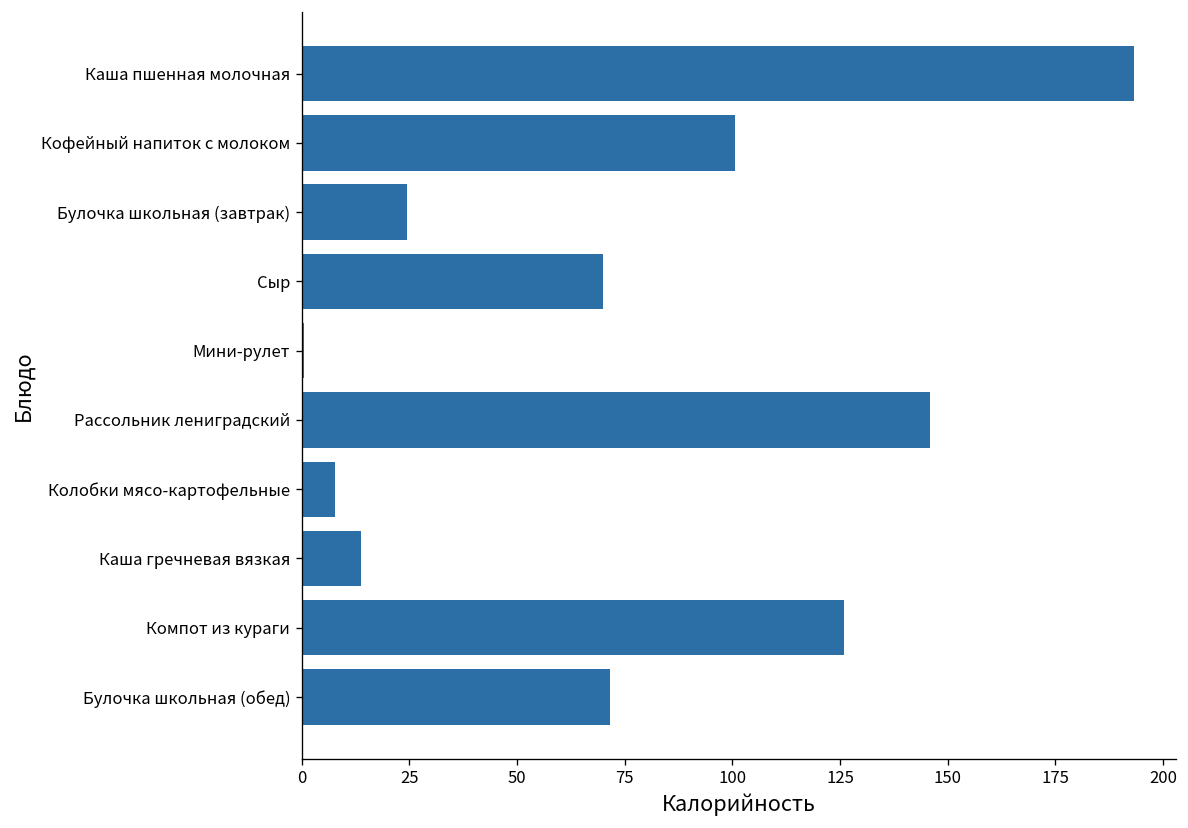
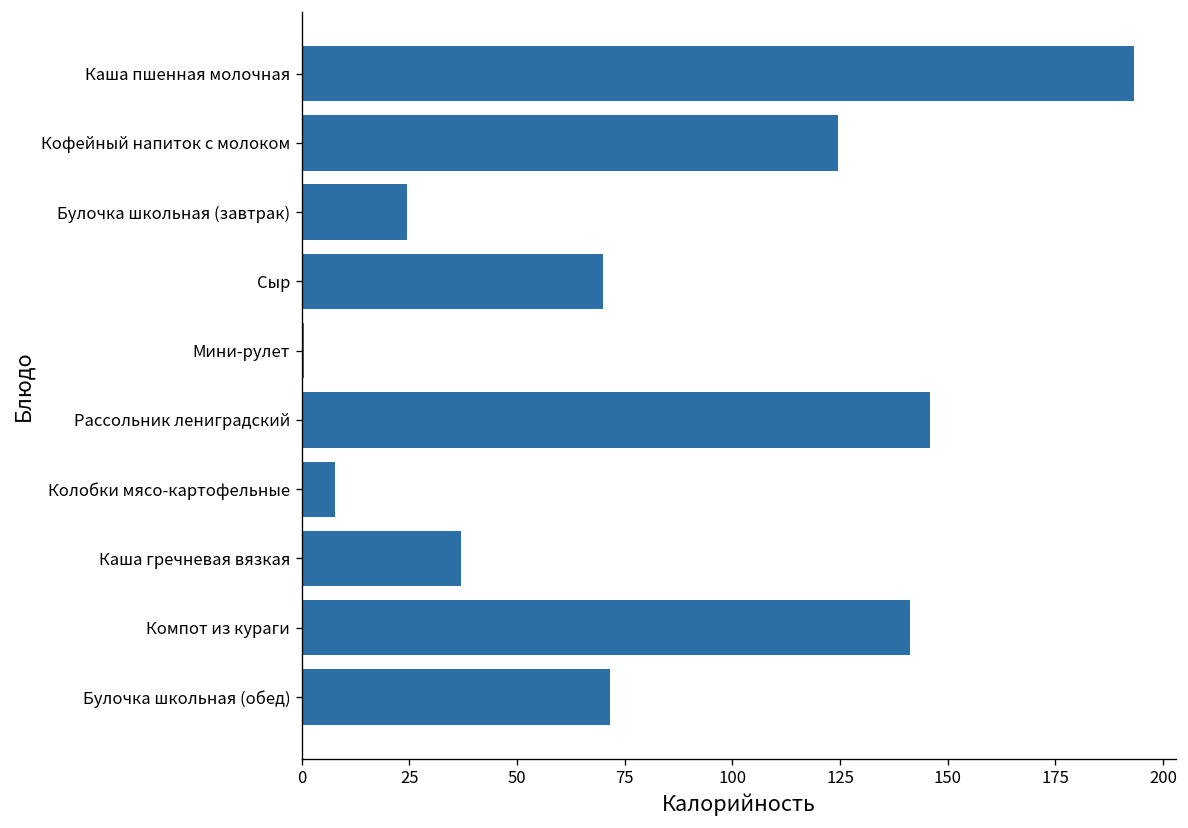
  {
    "Каша пшенная молочная": 193,
-   "Кофейный напиток с молоком": 101,
+   "Кофейный напиток с молоком": 125,
    "Булочка школьная (завтрак)": 24,
    "Сыр": 70,
    "Рассольник лениградский": 146,
    "Колобки мясо-картофельные": 8,
-   "Каша гречневая вязкая": 14,
-   "Компот из кураги": 126,
+   "Каша гречневая вязкая": 37,
+   "Компот из кураги": 141,
    "Булочка школьная (обед)": 72
  }
